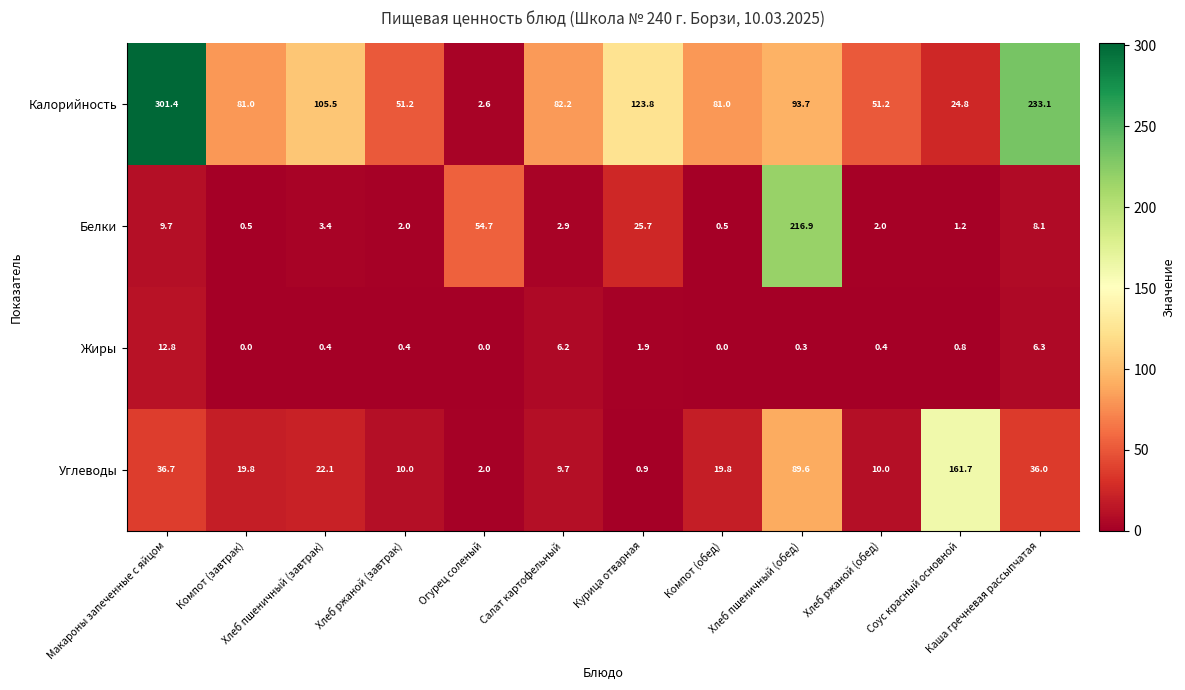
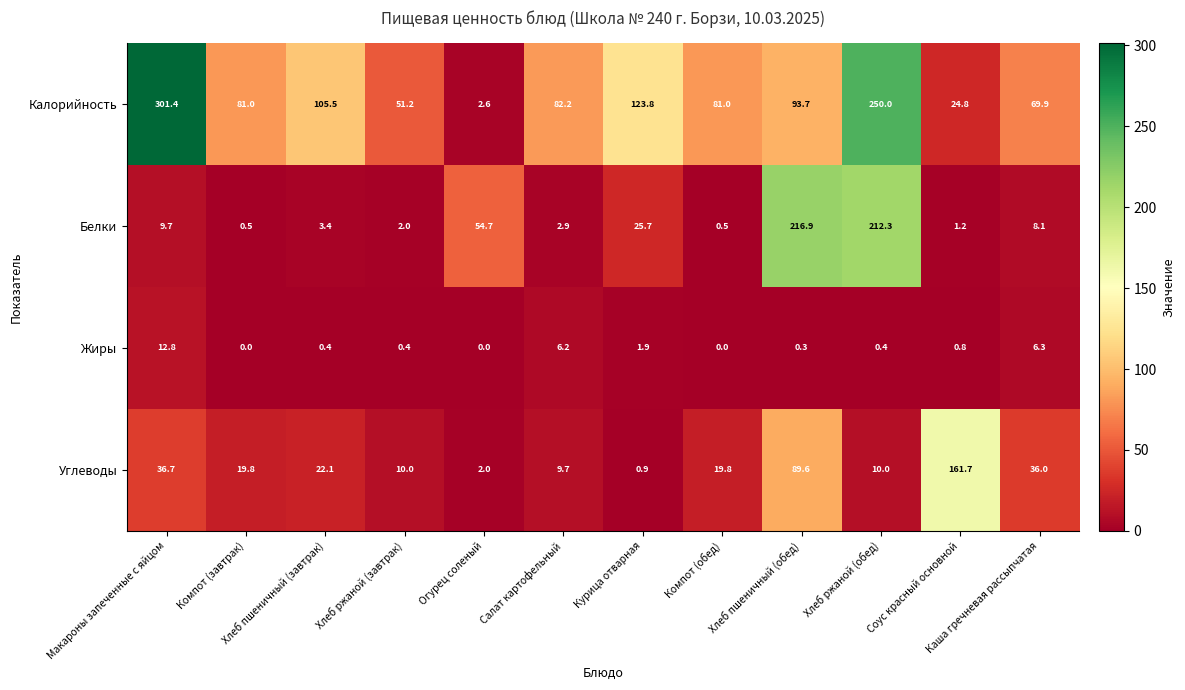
  {
    "Калорийность": {
      "Макароны запеченные с яйцом": 301.4,
      "Компот (завтрак)": 81.0,
      "Хлеб пшеничный (завтрак)": 105.5,
      "Хлеб ржаной (завтрак)": 51.2,
      "Огурец соленый": 2.6,
      "Салат картофельный": 82.2,
      "Курица отварная": 123.8,
      "Компот (обед)": 81.0,
      "Хлеб пшеничный (обед)": 93.7,
-     "Хлеб ржаной (обед)": 51.2,
+     "Хлеб ржаной (обед)": 250.0,
      "Соус красный основной": 24.8,
-     "Каша гречневая рассыпчатая": 233.1
+     "Каша гречневая рассыпчатая": 69.9
    },
    "Белки": {
      "Макароны запеченные с яйцом": 9.7,
      "Компот (завтрак)": 0.5,
      "Хлеб пшеничный (завтрак)": 3.4,
      "Хлеб ржаной (завтрак)": 2.0,
      "Огурец соленый": 54.7,
      "Салат картофельный": 2.9,
      "Курица отварная": 25.7,
      "Компот (обед)": 0.5,
      "Хлеб пшеничный (обед)": 216.9,
-     "Хлеб ржаной (обед)": 2.0,
+     "Хлеб ржаной (обед)": 212.3,
      "Соус красный основной": 1.2,
      "Каша гречневая рассыпчатая": 8.1
    },
    "Жиры": {
      "Макароны запеченные с яйцом": 12.8,
      "Компот (завтрак)": 0.0,
      "Хлеб пшеничный (завтрак)": 0.4,
      "Хлеб ржаной (завтрак)": 0.4,
      "Огурец соленый": 0.0,
      "Салат картофельный": 6.2,
      "Курица отварная": 1.9,
      "Компот (обед)": 0.0,
      "Хлеб пшеничный (обед)": 0.3,
      "Хлеб ржаной (обед)": 0.4,
      "Соус красный основной": 0.8,
      "Каша гречневая рассыпчатая": 6.3
    },
    "Углеводы": {
      "Макароны запеченные с яйцом": 36.7,
      "Компот (завтрак)": 19.8,
      "Хлеб пшеничный (завтрак)": 22.1,
      "Хлеб ржаной (завтрак)": 10.0,
      "Огурец соленый": 2.0,
      "Салат картофельный": 9.7,
      "Курица отварная": 0.9,
      "Компот (обед)": 19.8,
      "Хлеб пшеничный (обед)": 89.6,
      "Хлеб ржаной (обед)": 10.0,
      "Соус красный основной": 161.7,
      "Каша гречневая рассыпчатая": 36.0
    }
  }
